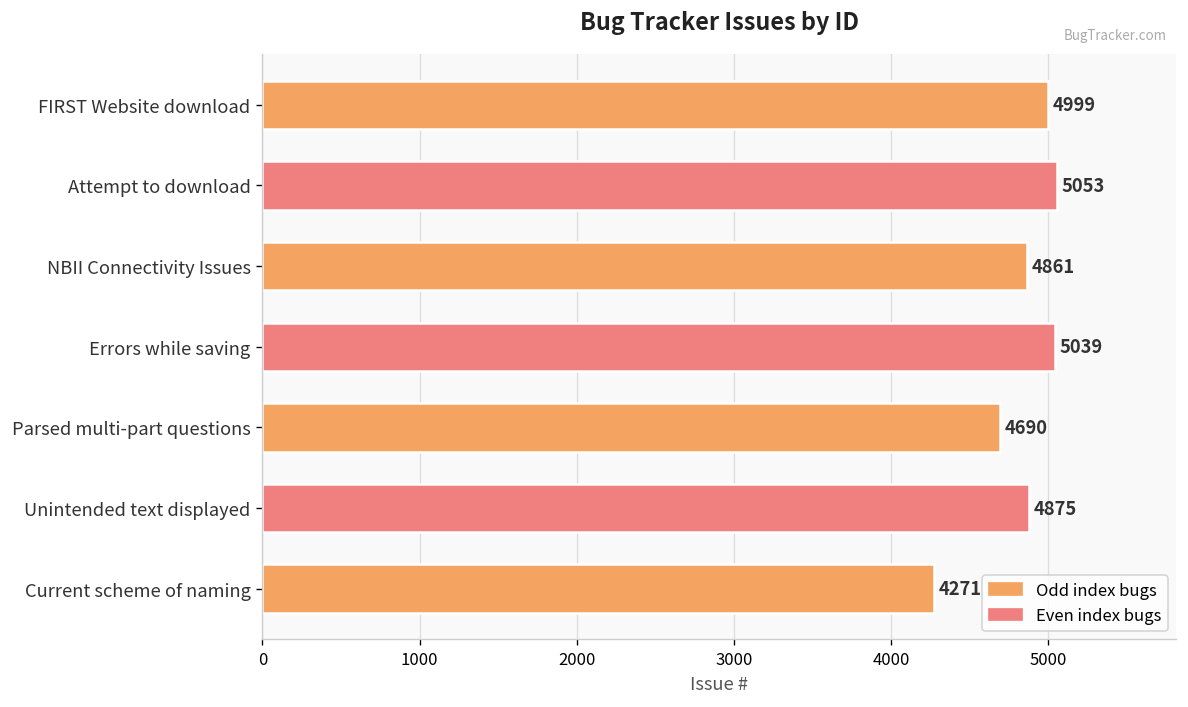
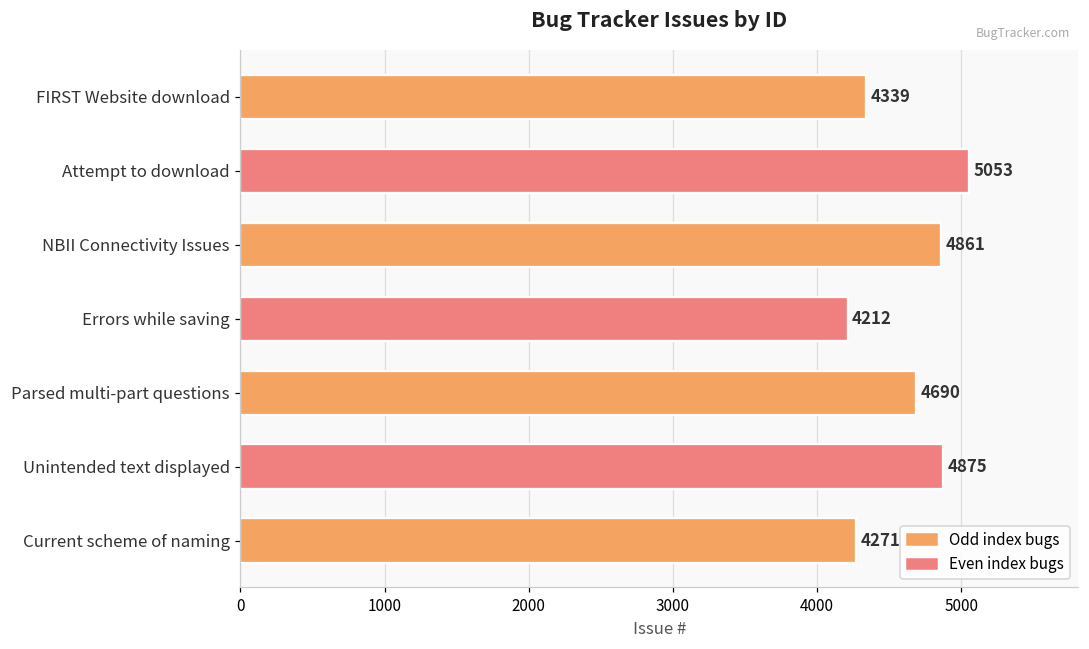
  {
-   "FIRST Website download": 4999,
+   "FIRST Website download": 4339,
    "Attempt to download": 5053,
    "NBII Connectivity Issues": 4861,
-   "Errors while saving": 5039,
+   "Errors while saving": 4212,
    "Parsed multi-part questions": 4690,
    "Unintended text displayed": 4875,
    "Current scheme of naming": 4271
  }
